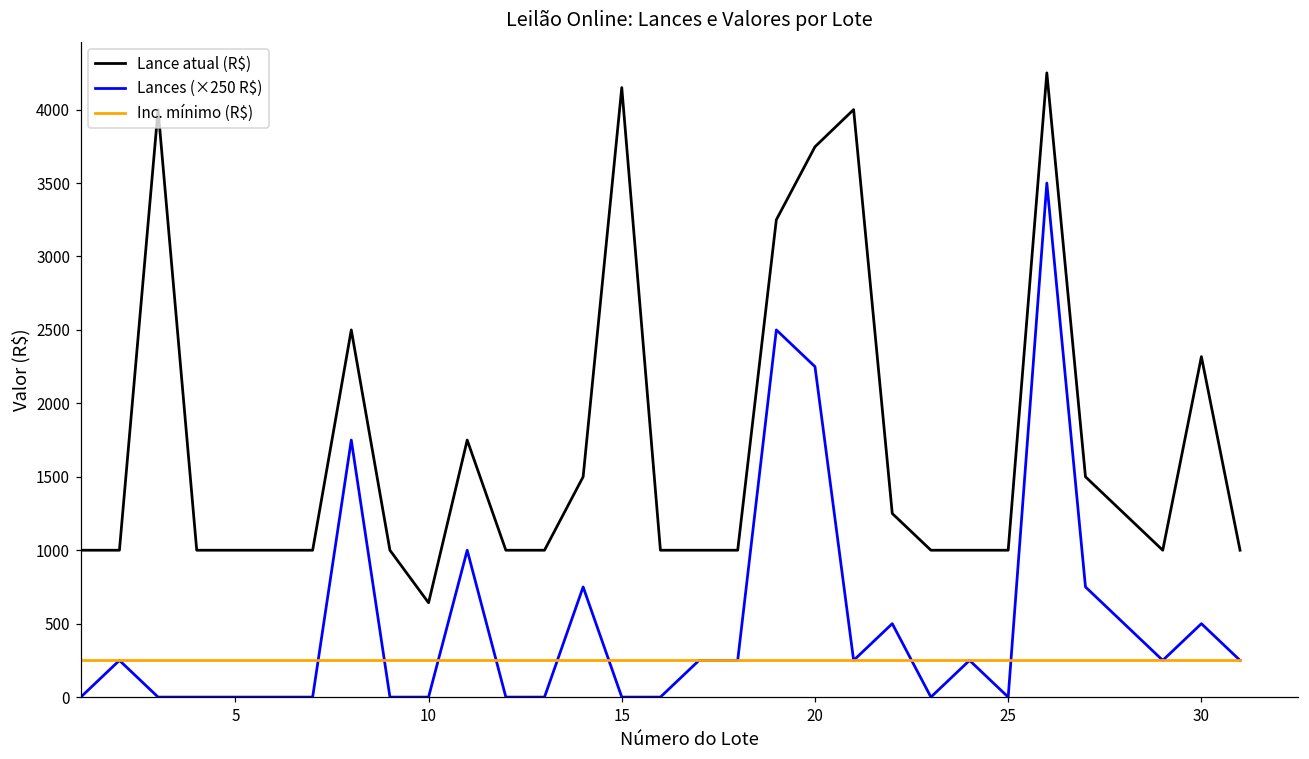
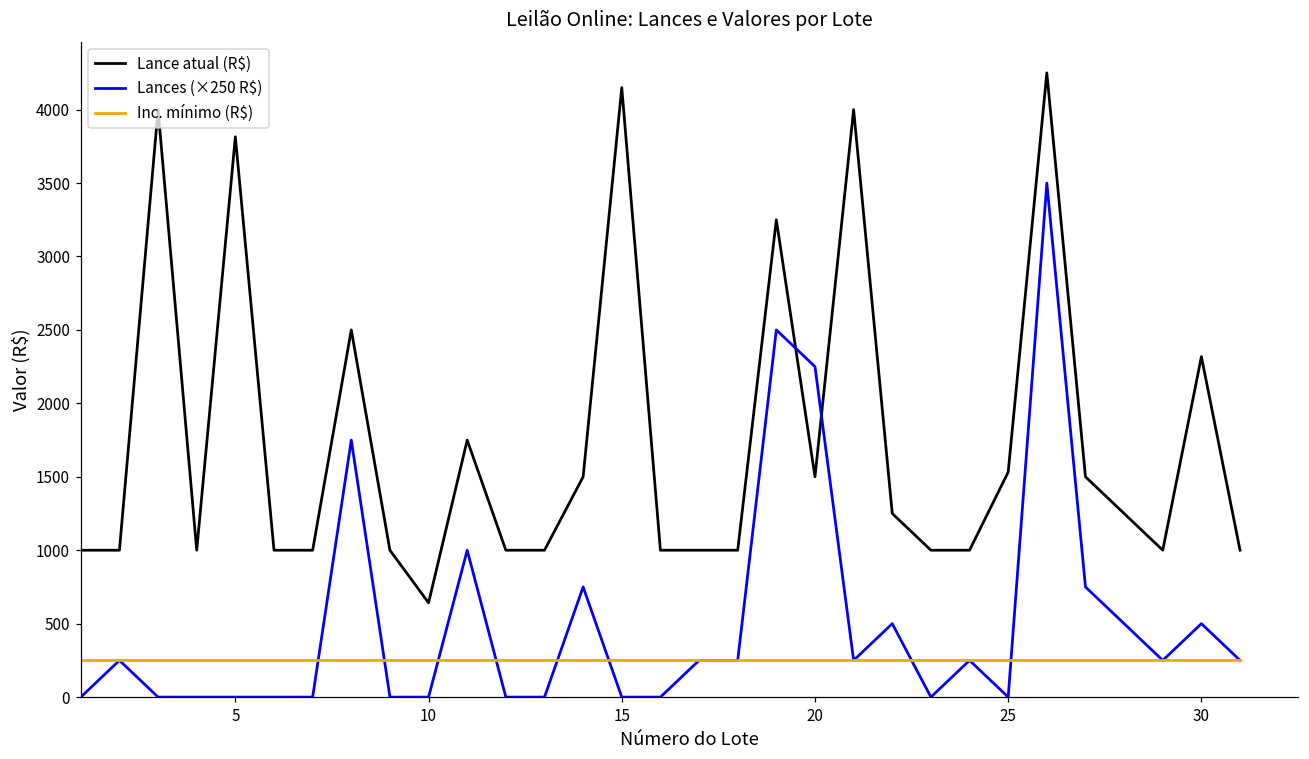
  {
    "Lance atual (R$)": {
-     "5": 1000,
+     "5": 3820,
      "10": 640,
      "15": 4150,
-     "20": 3750,
-     "25": 1000,
+     "20": 1500,
+     "25": 1530,
      "30": 2320
    },
    "Lances (×250 R$)": {
      "5": 0,
      "10": 0,
      "15": 0,
      "20": 2250,
      "25": 0,
      "30": 500
    },
    "Inc. mínimo (R$)": {
      "5": 250,
      "10": 250,
      "15": 250,
      "20": 250,
      "25": 250,
      "30": 250
    }
  }
